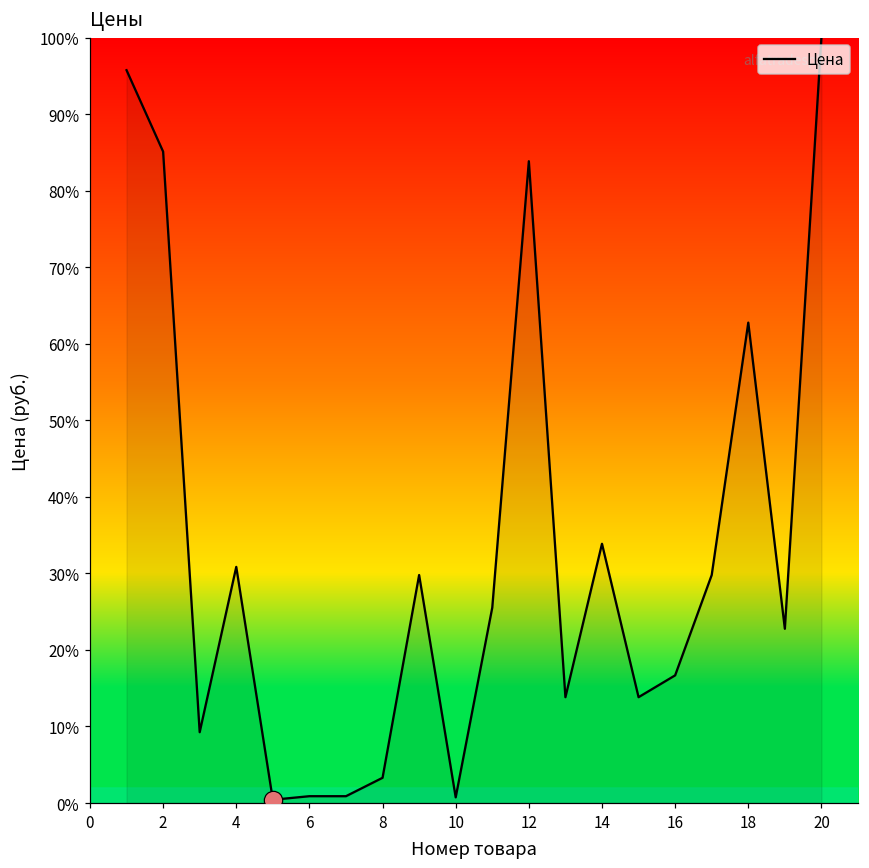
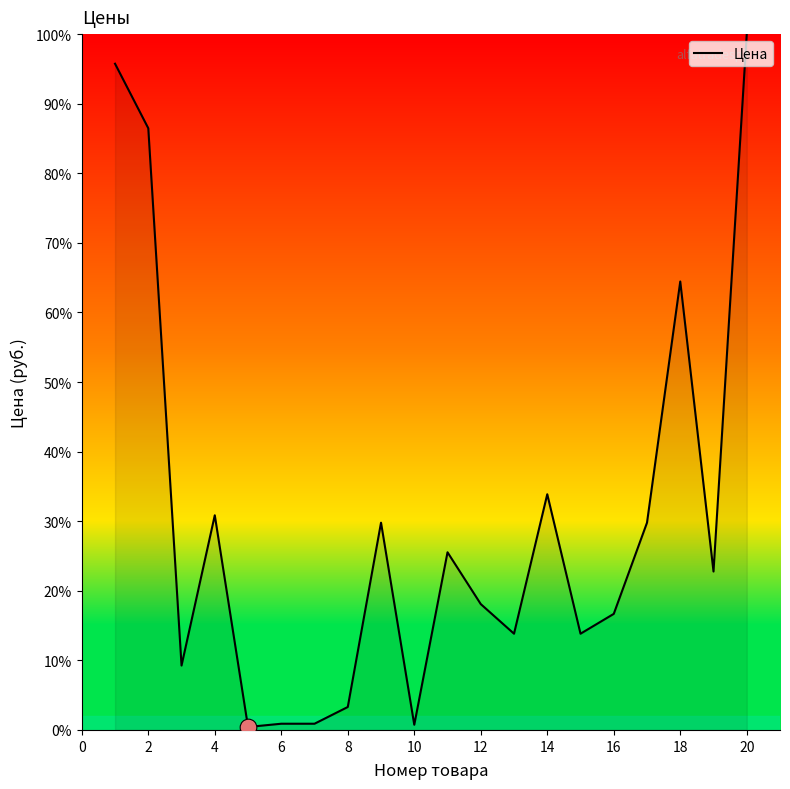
  {
    "Цена": {
-     "2": "85%",
+     "2": "86%",
      "4": "31%",
      "8": "3%",
-     "12": "84%",
+     "12": "18%",
      "14": "34%",
      "16": "17%",
-     "18": "63%",
+     "18": "64%",
      "20": "100%"
    }
  }
